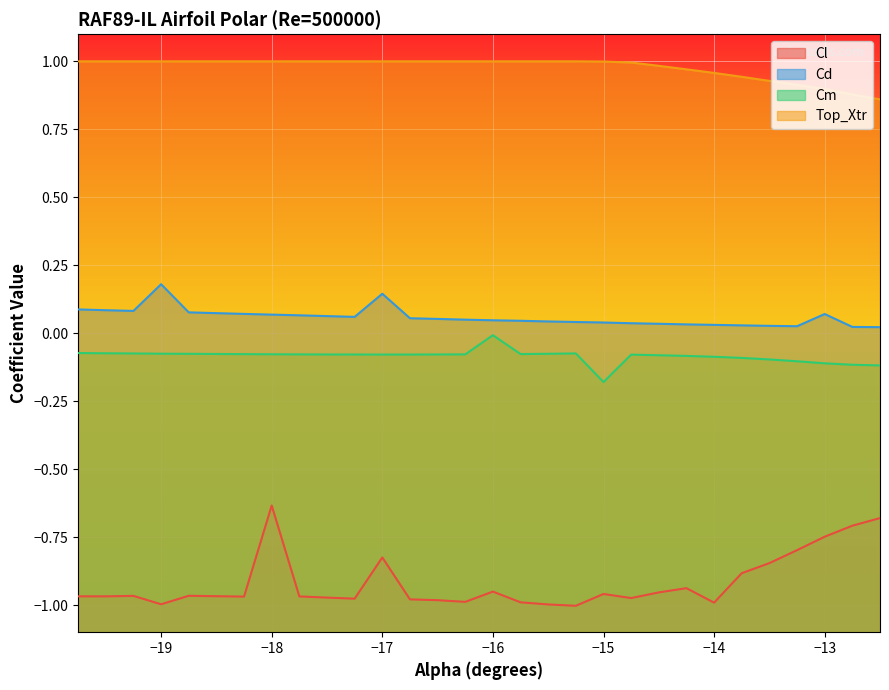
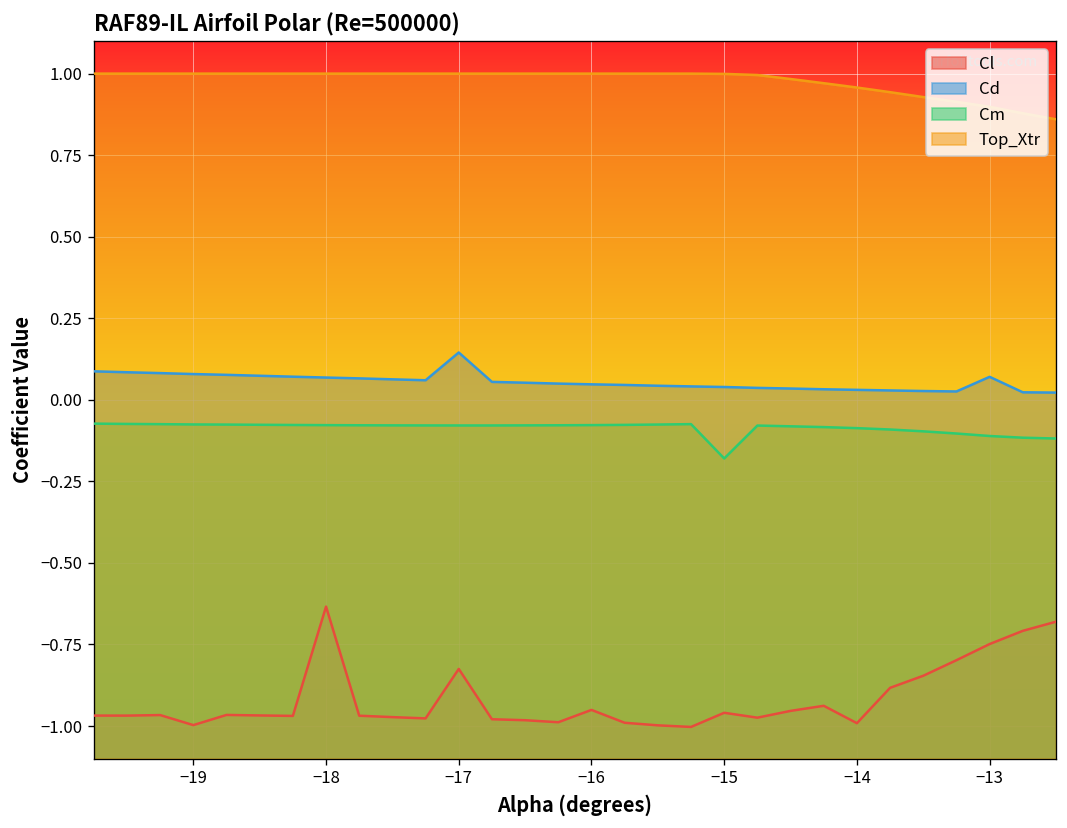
  {
    "Cl": {
      "−19": -1.00,
      "−18": -0.63,
      "−17": -0.83,
      "−16": -0.95,
      "−15": -0.96,
      "−14": -0.99,
      "−13": -0.75
    },
    "Cd": {
-     "−19": 0.18,
+     "−19": 0.08,
      "−18": 0.07,
      "−17": 0.15,
      "−16": 0.05,
      "−15": 0.04,
      "−14": 0.03,
      "−13": 0.07
    },
    "Cm": {
      "−19": -0.08,
      "−18": -0.08,
      "−17": -0.08,
-     "−16": -0.01,
+     "−16": -0.08,
      "−15": -0.18,
      "−14": -0.09,
      "−13": -0.11
    },
    "Top_Xtr": {
      "−19": 1.00,
      "−18": 1.00,
      "−17": 1.00,
      "−16": 1.00,
      "−15": 1.00,
      "−14": 0.96
    }
  }
